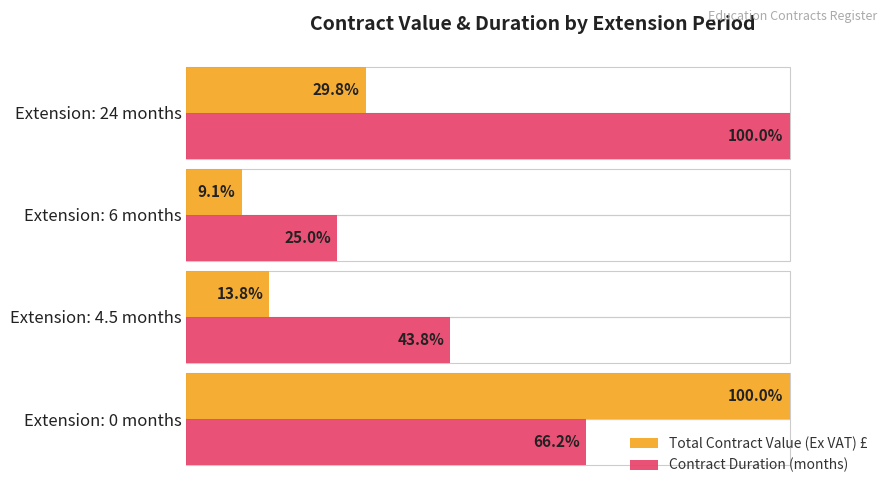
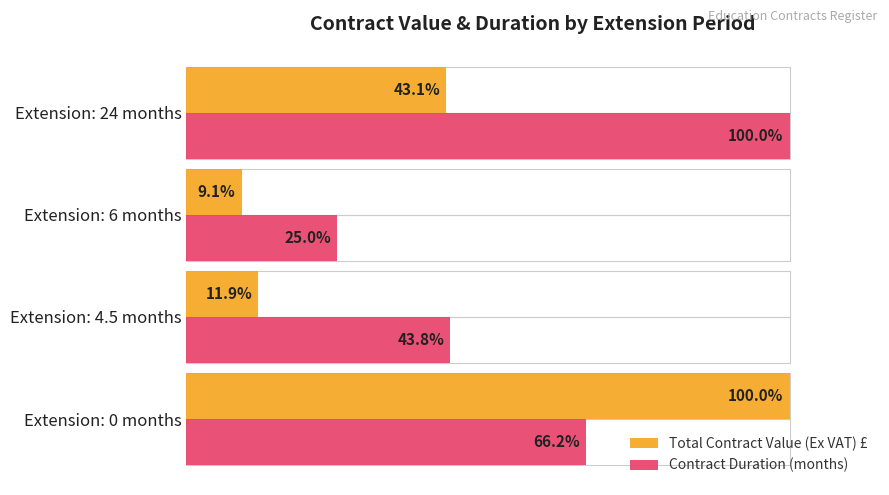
  {
    "Total Contract Value (Ex VAT) £": {
-     "Extension: 24 months": "29.8%",
+     "Extension: 24 months": "43.1%",
      "Extension: 6 months": "9.1%",
-     "Extension: 4.5 months": "13.8%",
+     "Extension: 4.5 months": "11.9%",
      "Extension: 0 months": "100.0%"
    },
    "Contract Duration (months)": {
      "Extension: 24 months": "100.0%",
      "Extension: 6 months": "25.0%",
      "Extension: 4.5 months": "43.8%",
      "Extension: 0 months": "66.2%"
    }
  }
